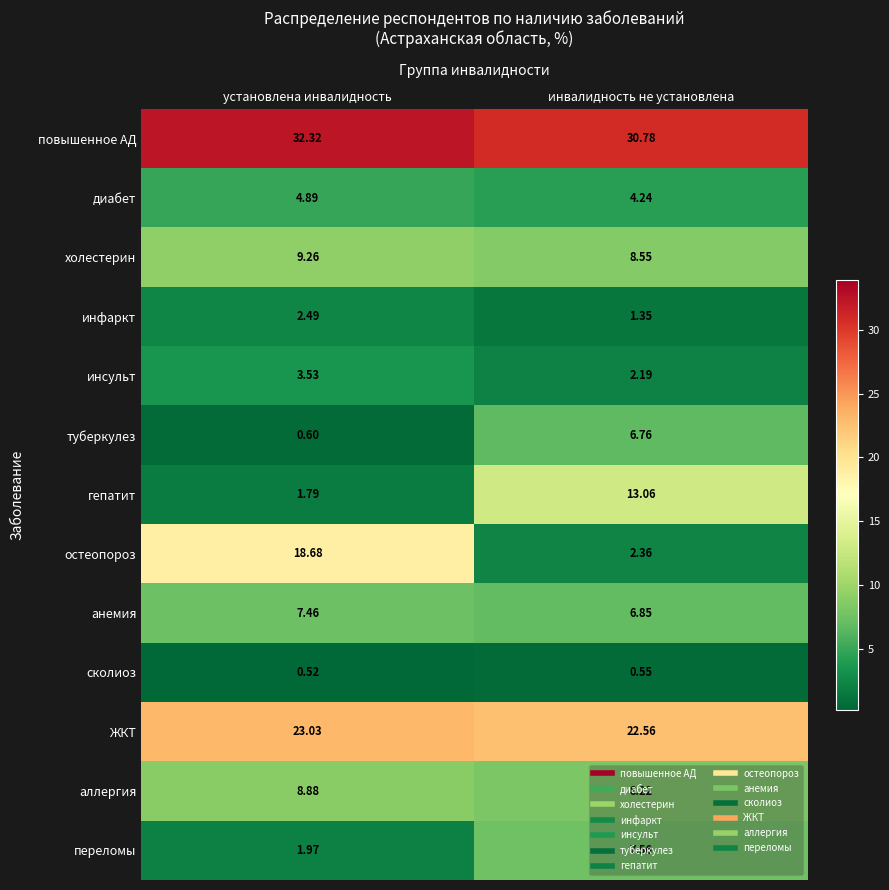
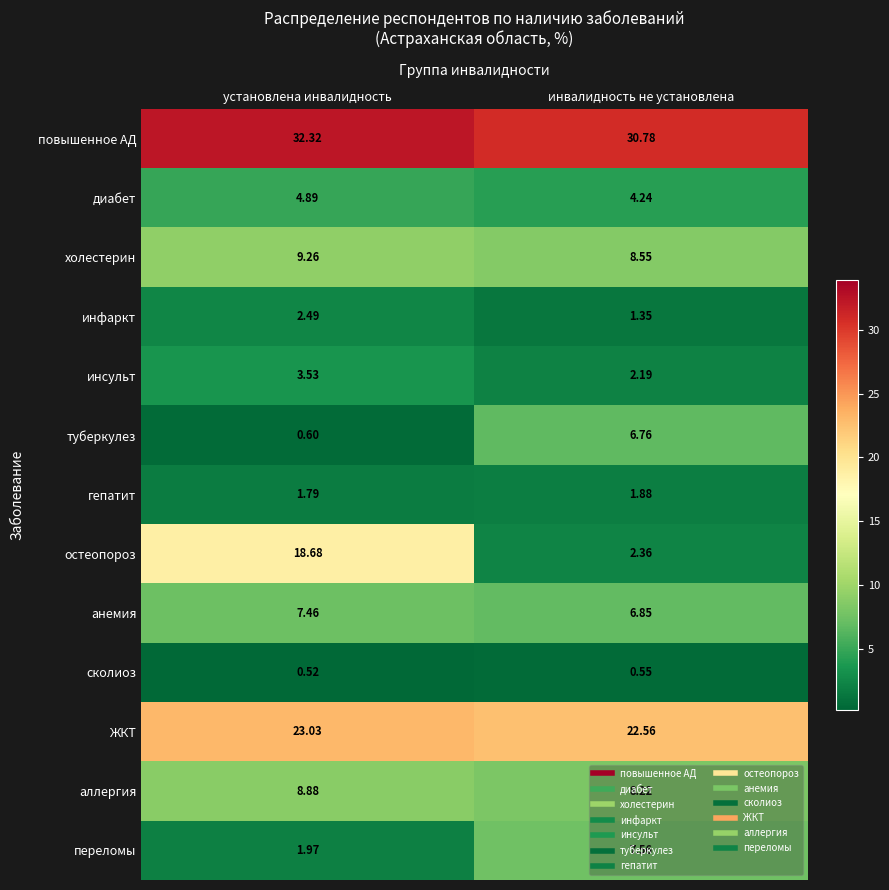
  {
    "повышенное АД": {
      "установлена инвалидность": 32.32,
      "инвалидность не установлена": 30.78
    },
    "диабет": {
      "установлена инвалидность": 4.89,
      "инвалидность не установлена": 4.24
    },
    "холестерин": {
      "установлена инвалидность": 9.26,
      "инвалидность не установлена": 8.55
    },
    "инфаркт": {
      "установлена инвалидность": 2.49,
      "инвалидность не установлена": 1.35
    },
    "инсульт": {
      "установлена инвалидность": 3.53,
      "инвалидность не установлена": 2.19
    },
    "туберкулез": {
      "установлена инвалидность": 0.60,
      "инвалидность не установлена": 6.76
    },
    "гепатит": {
      "установлена инвалидность": 1.79,
-     "инвалидность не установлена": 13.06
+     "инвалидность не установлена": 1.88
    },
    "остеопороз": {
      "установлена инвалидность": 18.68,
      "инвалидность не установлена": 2.36
    },
    "анемия": {
      "установлена инвалидность": 7.46,
      "инвалидность не установлена": 6.85
    },
    "сколиоз": {
      "установлена инвалидность": 0.52,
      "инвалидность не установлена": 0.55
    },
    "ЖКТ": {
      "установлена инвалидность": 23.03,
      "инвалидность не установлена": 22.56
    },
    "аллергия": {
      "установлена инвалидность": 8.88
    },
    "переломы": {
      "установлена инвалидность": 1.97
    }
  }
